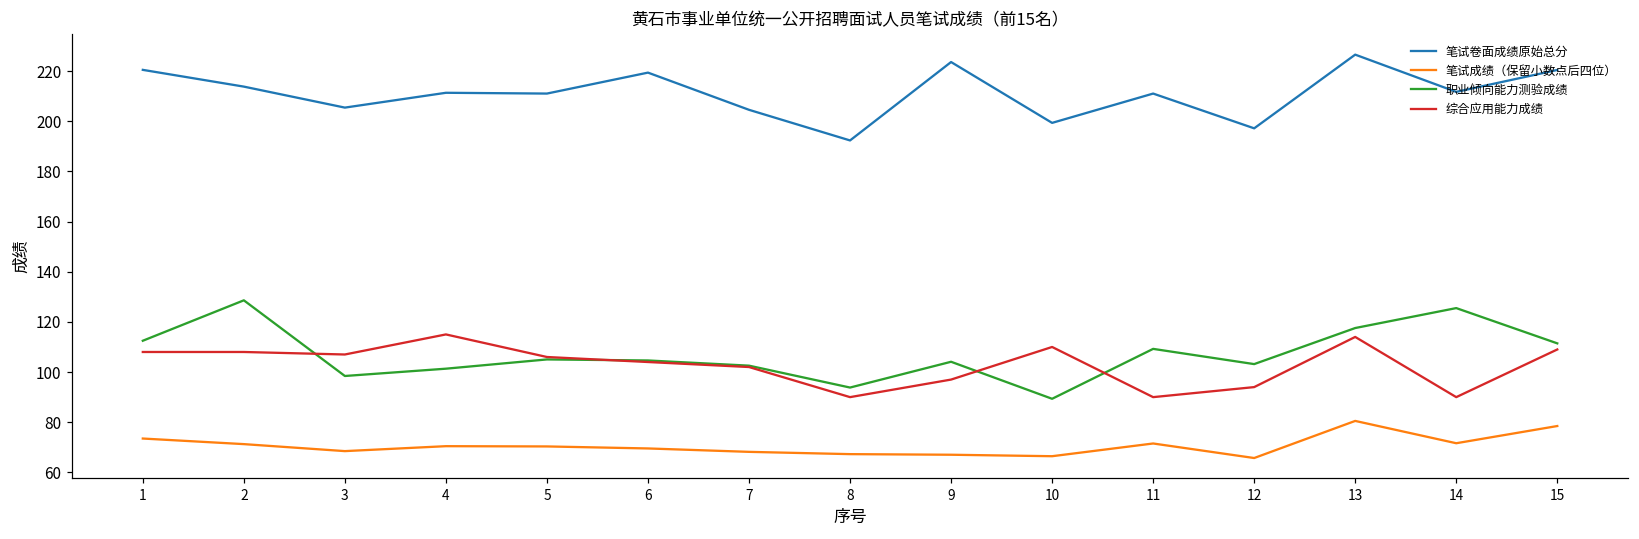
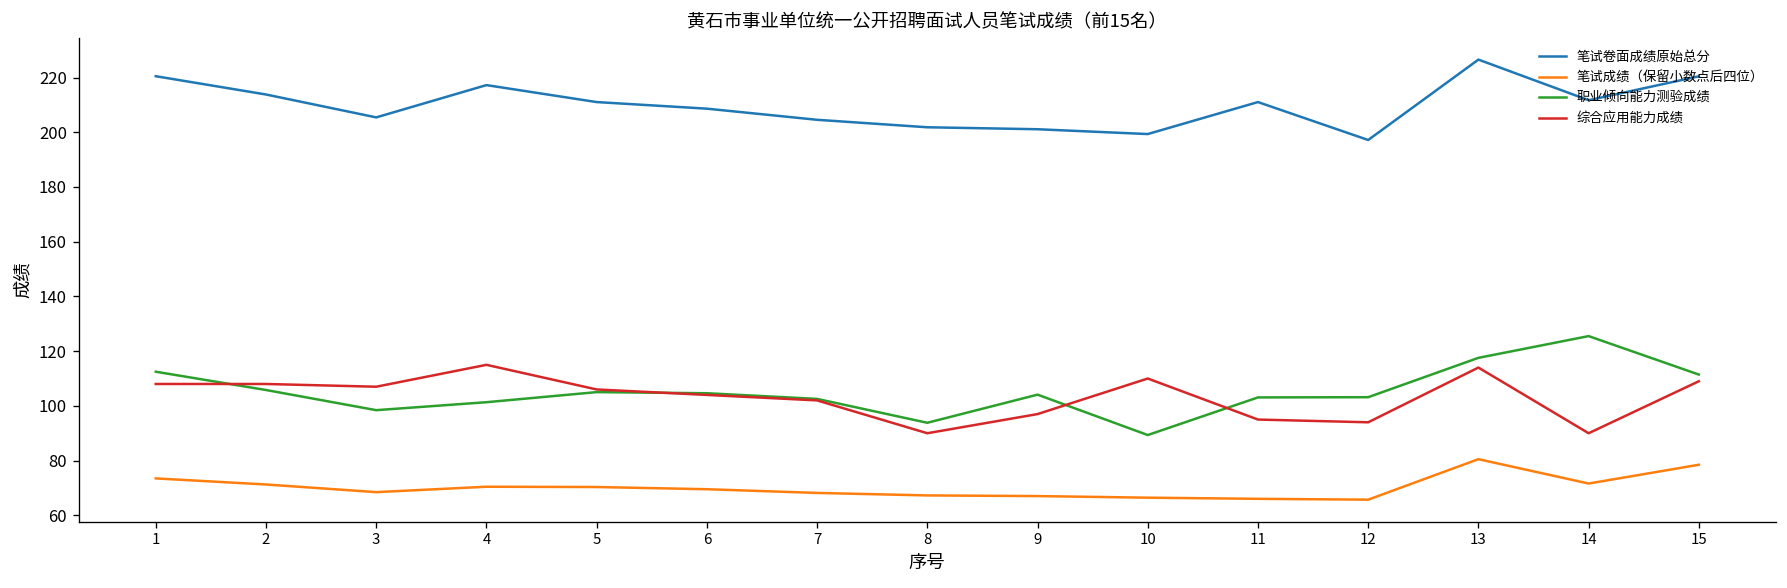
  {
    "笔试卷面成绩原始总分": {
      "1": 220,
      "2": 214,
      "3": 205,
-     "4": 211,
+     "4": 217,
      "5": 211,
-     "6": 219,
+     "6": 209,
      "7": 205,
-     "8": 192,
-     "9": 224,
+     "8": 202,
+     "9": 201,
      "10": 199,
      "11": 211,
      "12": 197,
      "13": 227,
      "14": 212,
      "15": 220
    },
    "笔试成绩（保留小数点后四位）": {
      "1": 73,
      "2": 71,
      "3": 68,
      "4": 70,
      "5": 70,
      "6": 70,
      "7": 68,
      "8": 67,
      "9": 67,
      "10": 66,
-     "11": 72,
+     "11": 66,
      "12": 66,
      "13": 81,
      "14": 72,
      "15": 78
    },
    "职业倾向能力测验成绩": {
      "1": 112,
-     "2": 129,
+     "2": 106,
      "3": 98,
      "4": 101,
      "8": 94,
      "9": 104,
      "10": 89,
-     "11": 109,
+     "11": 103,
      "12": 103,
      "13": 118,
      "14": 126,
      "15": 111
    },
    "综合应用能力成绩": {
      "1": 108,
      "2": 108,
      "3": 107,
      "4": 115,
      "8": 90,
      "9": 97,
      "10": 110,
-     "11": 90,
+     "11": 95,
      "12": 94,
      "13": 114,
      "14": 90,
      "15": 109
    }
  }
